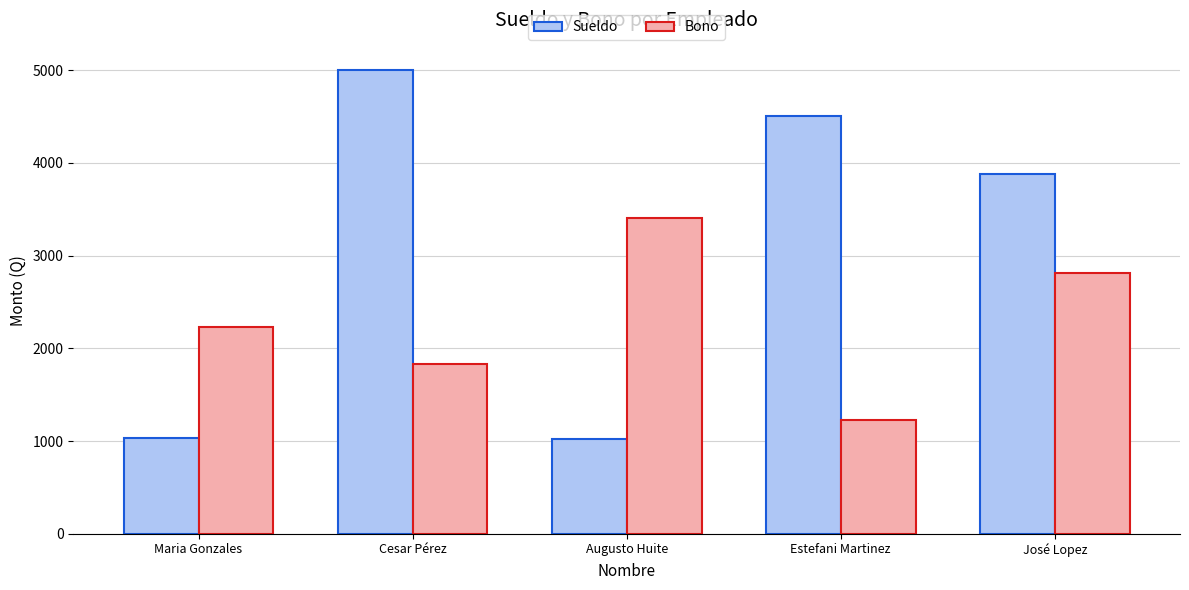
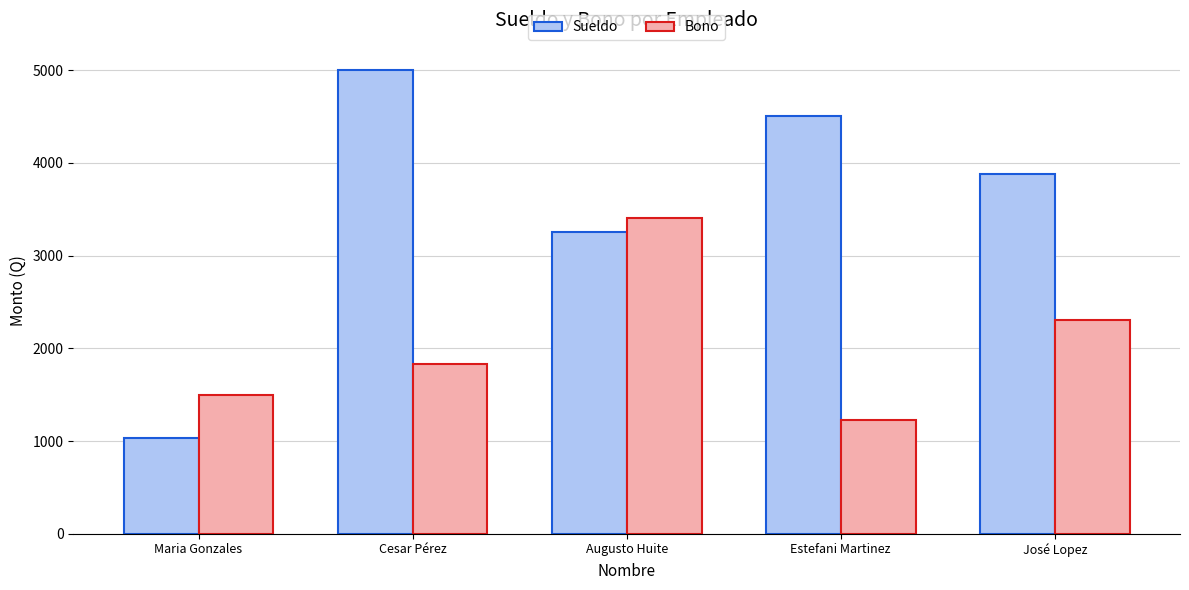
  {
    "Sueldo": {
      "Maria Gonzales": 1000,
      "Cesar Pérez": 5000,
-     "Augusto Huite": 1000,
+     "Augusto Huite": 3300,
      "Estefani Martinez": 4500,
      "José Lopez": 3900
    },
    "Bono": {
-     "Maria Gonzales": 2200,
+     "Maria Gonzales": 1500,
      "Cesar Pérez": 1800,
      "Augusto Huite": 3400,
      "Estefani Martinez": 1200,
-     "José Lopez": 2800
+     "José Lopez": 2300
    }
  }
